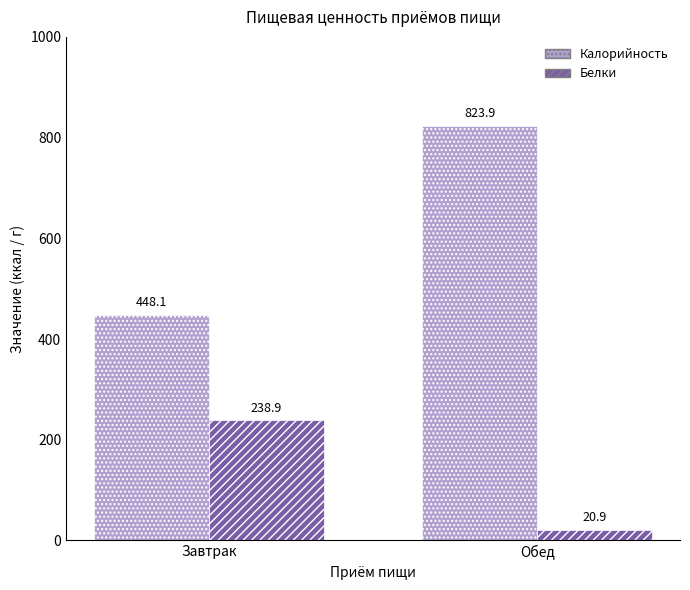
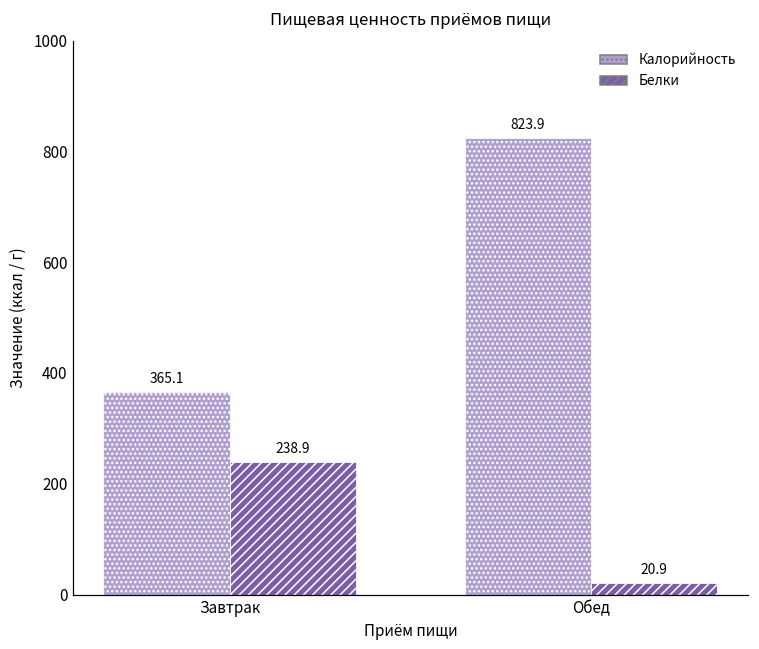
  {
    "Калорийность": {
-     "Завтрак": 448.1,
+     "Завтрак": 365.1,
      "Обед": 823.9
    },
    "Белки": {
      "Завтрак": 238.9,
      "Обед": 20.9
    }
  }
